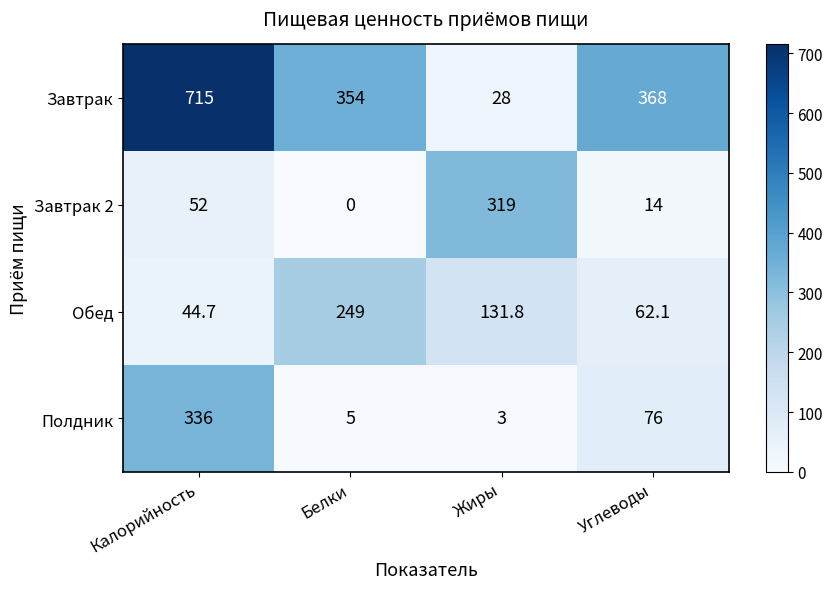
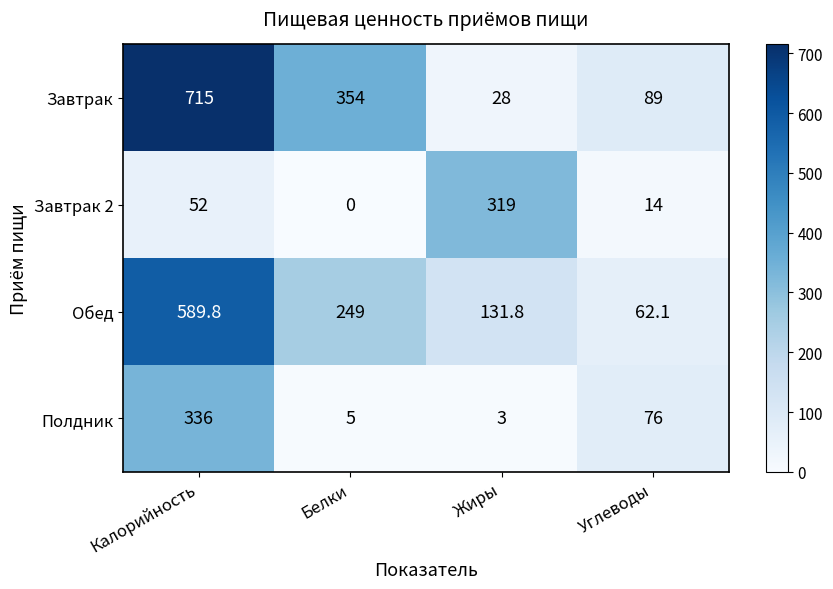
  {
    "Завтрак": {
      "Калорийность": 715,
      "Белки": 354,
      "Жиры": 28,
-     "Углеводы": 368
+     "Углеводы": 89
    },
    "Завтрак 2": {
      "Калорийность": 52,
      "Белки": 0,
      "Жиры": 319,
      "Углеводы": 14
    },
    "Обед": {
-     "Калорийность": 44.7,
+     "Калорийность": 589.8,
      "Белки": 249,
      "Жиры": 131.8,
      "Углеводы": 62.1
    },
    "Полдник": {
      "Калорийность": 336,
      "Белки": 5,
      "Жиры": 3,
      "Углеводы": 76
    }
  }
